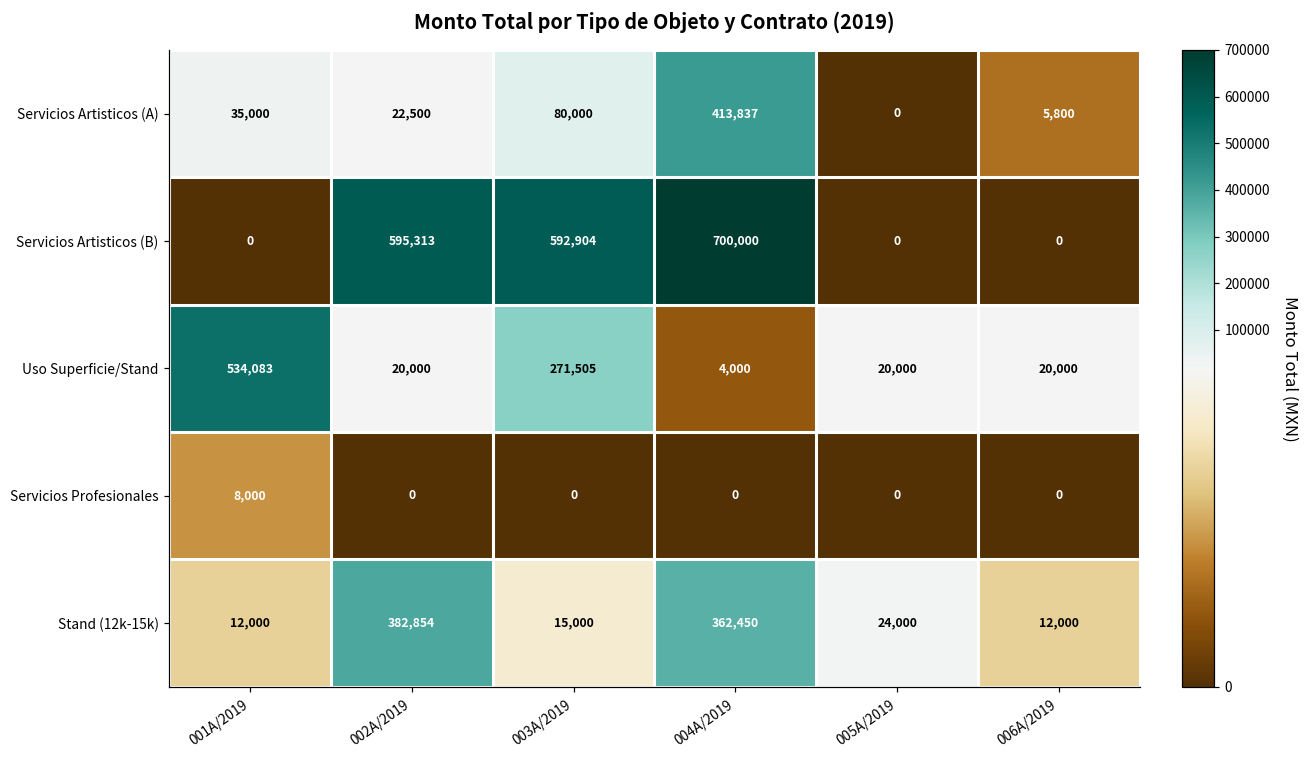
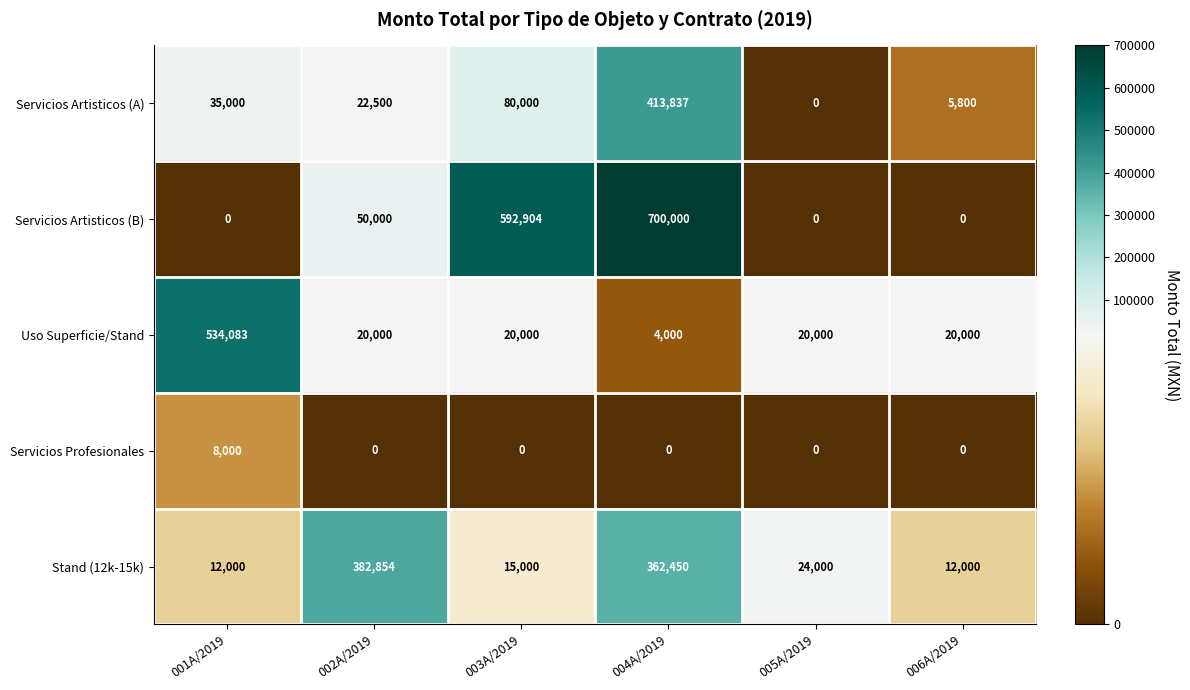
  {
    "Servicios Artisticos (A)": {
      "001A/2019": "35,000",
      "002A/2019": "22,500",
      "003A/2019": "80,000",
      "004A/2019": "413,837",
      "005A/2019": "0",
      "006A/2019": "5,800"
    },
    "Servicios Artisticos (B)": {
      "001A/2019": "0",
-     "002A/2019": "595,313",
+     "002A/2019": "50,000",
      "003A/2019": "592,904",
      "004A/2019": "700,000",
      "005A/2019": "0",
      "006A/2019": "0"
    },
    "Uso Superficie/Stand": {
      "001A/2019": "534,083",
      "002A/2019": "20,000",
-     "003A/2019": "271,505",
+     "003A/2019": "20,000",
      "004A/2019": "4,000",
      "005A/2019": "20,000",
      "006A/2019": "20,000"
    },
    "Servicios Profesionales": {
      "001A/2019": "8,000",
      "002A/2019": "0",
      "003A/2019": "0",
      "004A/2019": "0",
      "005A/2019": "0",
      "006A/2019": "0"
    },
    "Stand (12k-15k)": {
      "001A/2019": "12,000",
      "002A/2019": "382,854",
      "003A/2019": "15,000",
      "004A/2019": "362,450",
      "005A/2019": "24,000",
      "006A/2019": "12,000"
    }
  }
